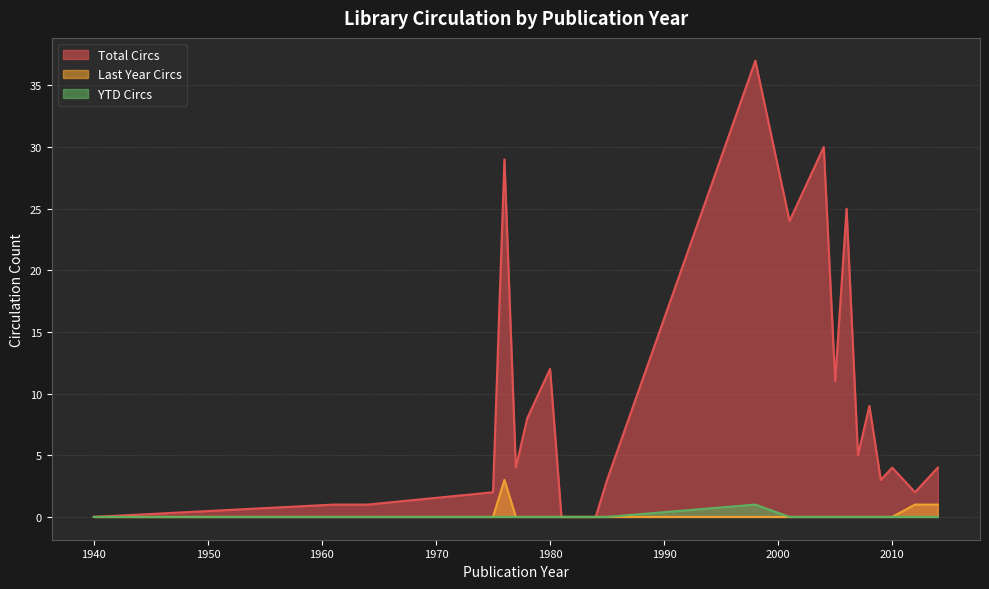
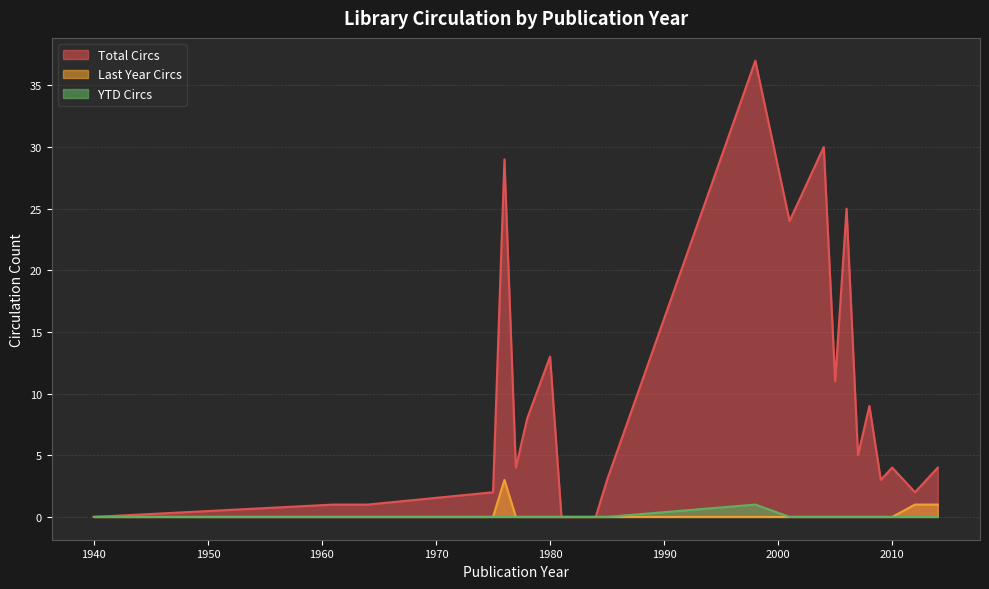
  {
    "Total Circs": {
-     "1980": 12,
+     "1980": 13,
      "2010": 4
    }
  }
